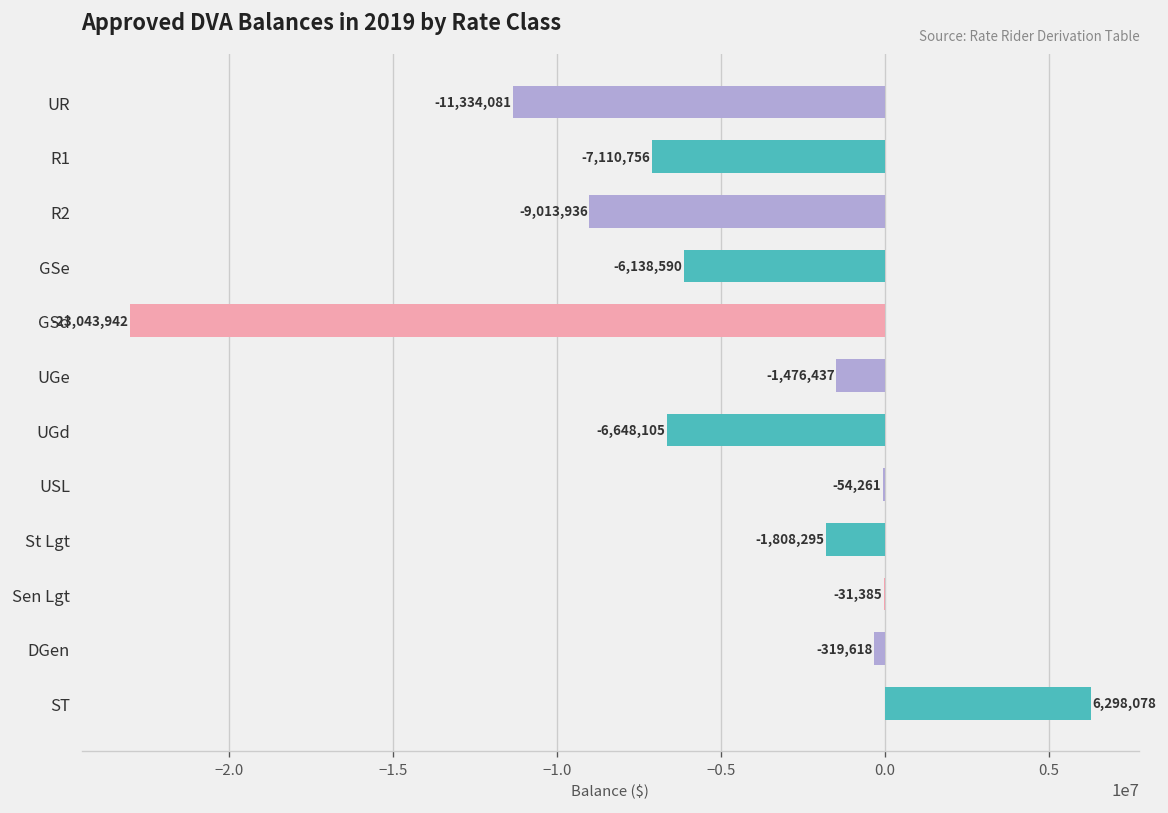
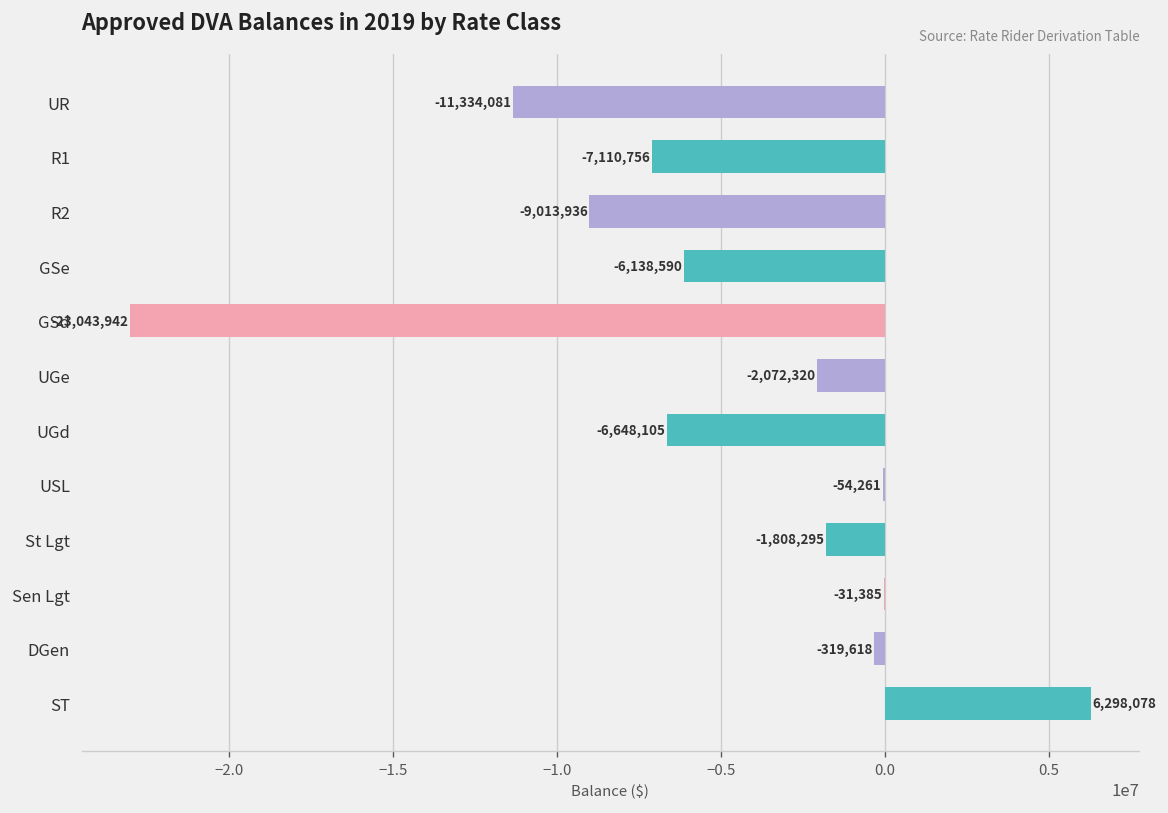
  {
    "UR": "-11,334,081",
    "R1": "-7,110,756",
    "R2": "-9,013,936",
    "GSe": "-6,138,590",
    "GSd": "-23,043,942",
-   "UGe": "-1,476,437",
+   "UGe": "-2,072,320",
    "UGd": "-6,648,105",
    "USL": "-54,261",
    "St Lgt": "-1,808,295",
    "Sen Lgt": "-31,385",
    "DGen": "-319,618",
    "ST": "6,298,078"
  }
